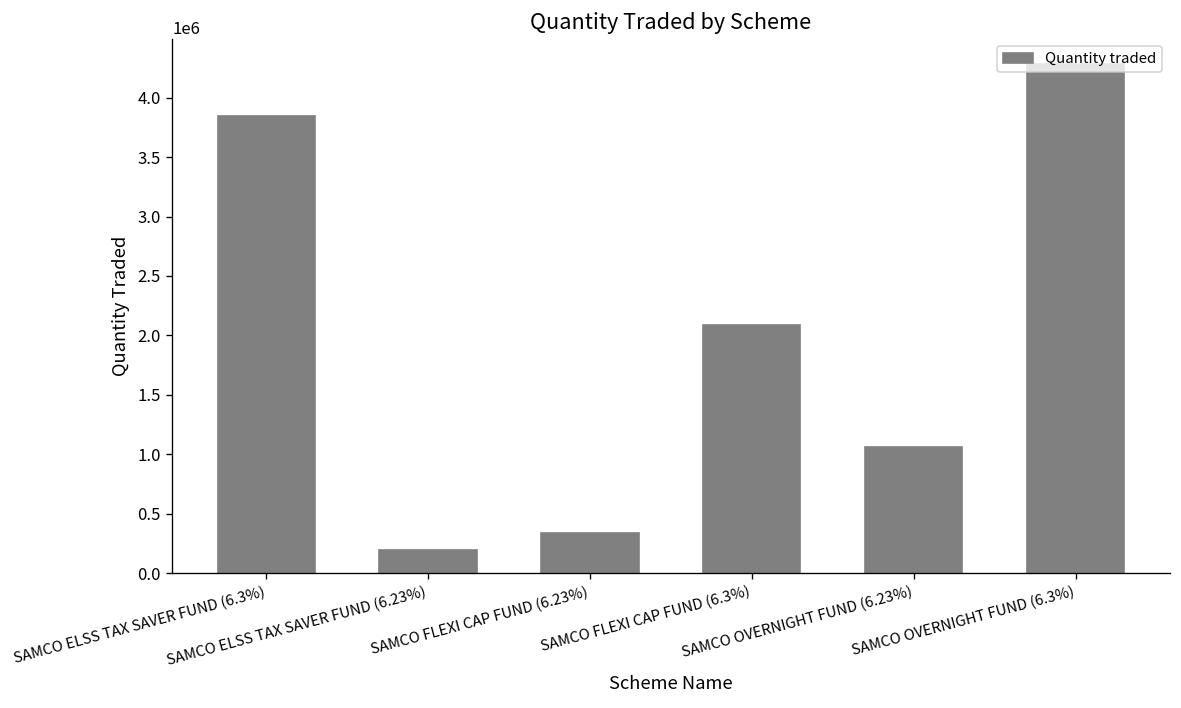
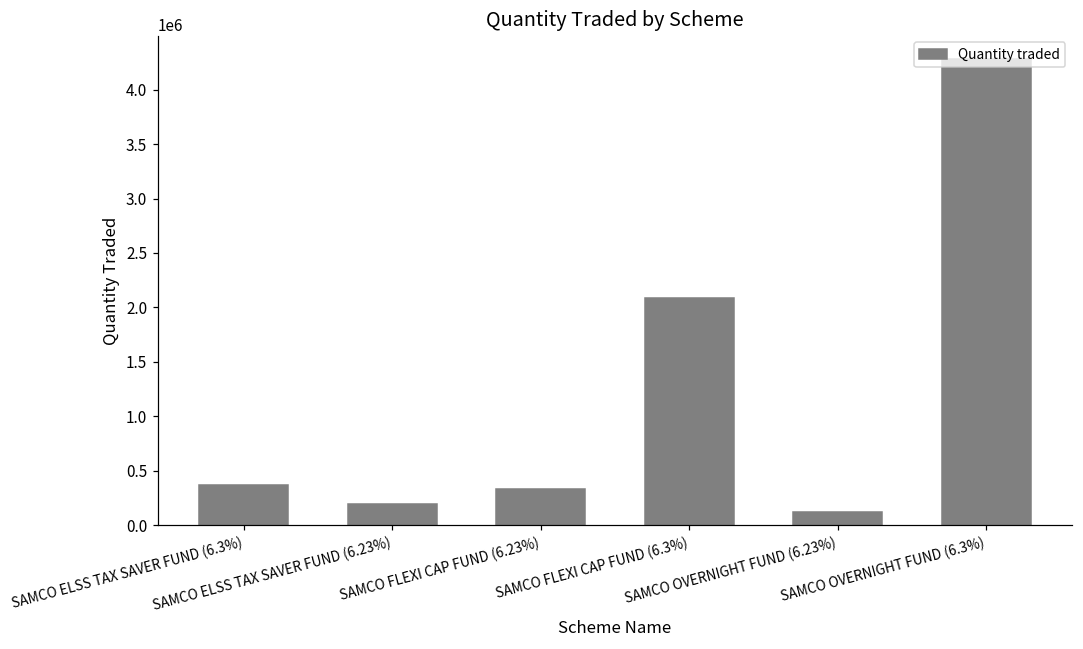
  {
-   "SAMCO ELSS TAX SAVER FUND (6.3%)": 3900000,
+   "SAMCO ELSS TAX SAVER FUND (6.3%)": 400000,
    "SAMCO ELSS TAX SAVER FUND (6.23%)": 200000,
    "SAMCO FLEXI CAP FUND (6.23%)": 300000,
    "SAMCO FLEXI CAP FUND (6.3%)": 2100000,
-   "SAMCO OVERNIGHT FUND (6.23%)": 1100000
+   "SAMCO OVERNIGHT FUND (6.23%)": 100000
  }
